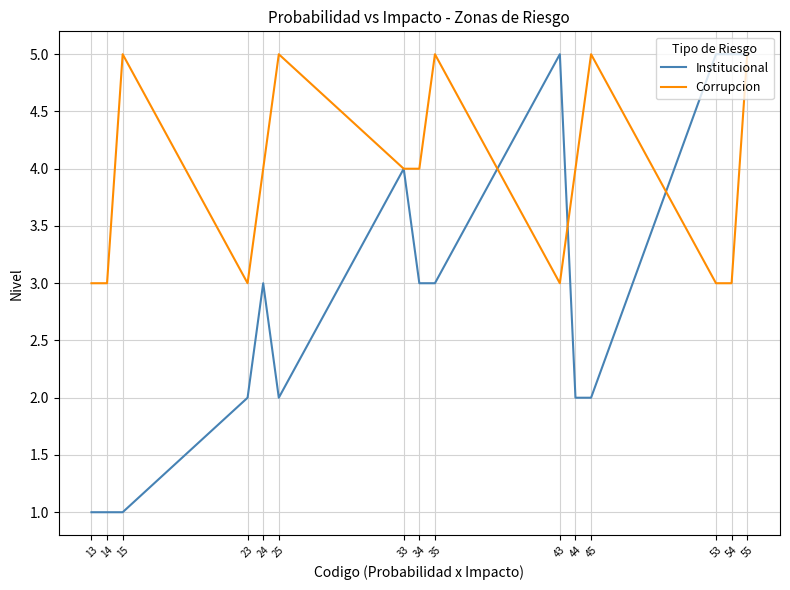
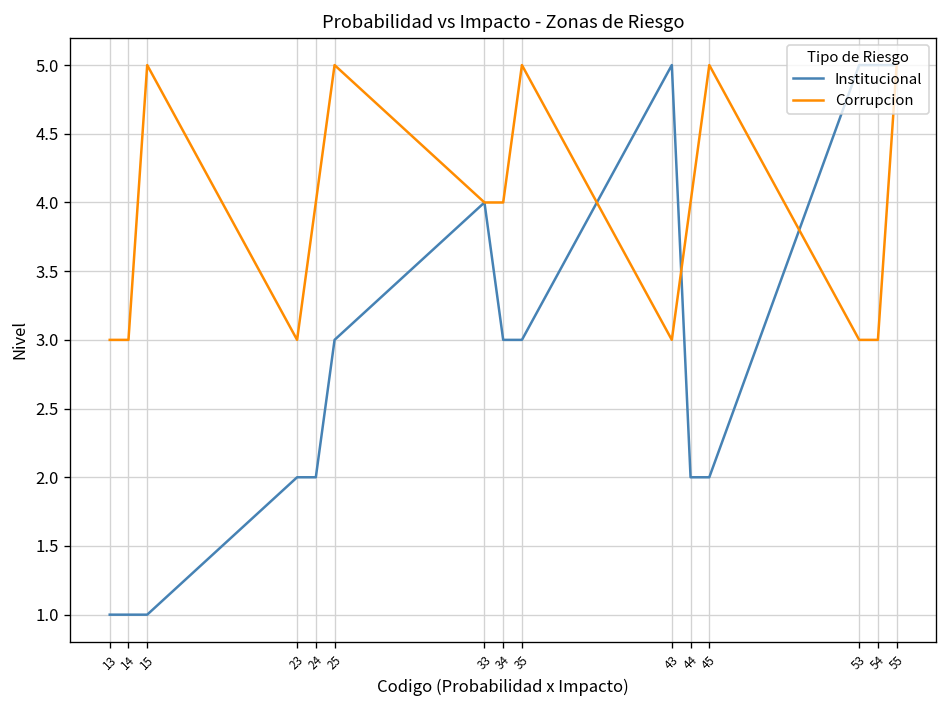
  {
    "Institucional": {
      "13": 1,
      "14": 1,
      "15": 1,
      "23": 2,
-     "24": 3,
-     "25": 2,
+     "24": 2,
+     "25": 3,
      "34": 3,
      "35": 3,
      "43": 5,
      "44": 2,
      "45": 2
    },
    "Corrupcion": {
      "13": 3,
      "14": 3,
      "15": 5,
      "23": 3,
      "24": 4,
      "25": 5,
      "34": 4,
      "35": 5,
      "43": 3,
      "44": 4,
      "45": 5,
      "53": 3,
      "54": 3
    }
  }
